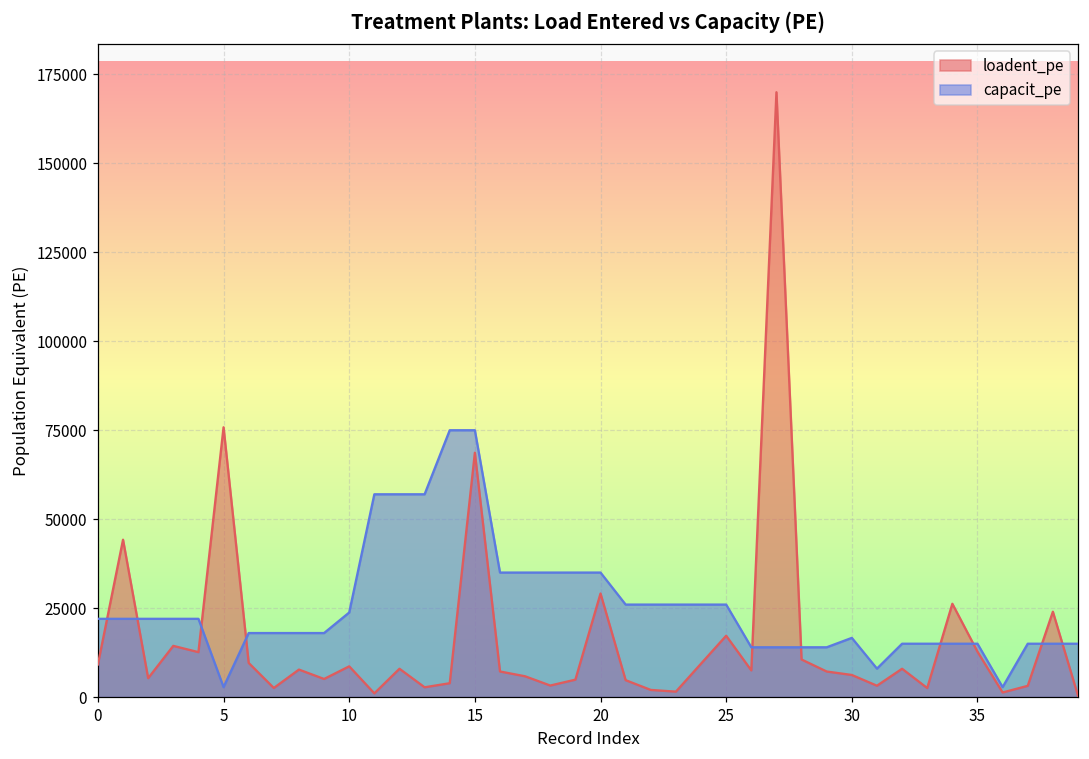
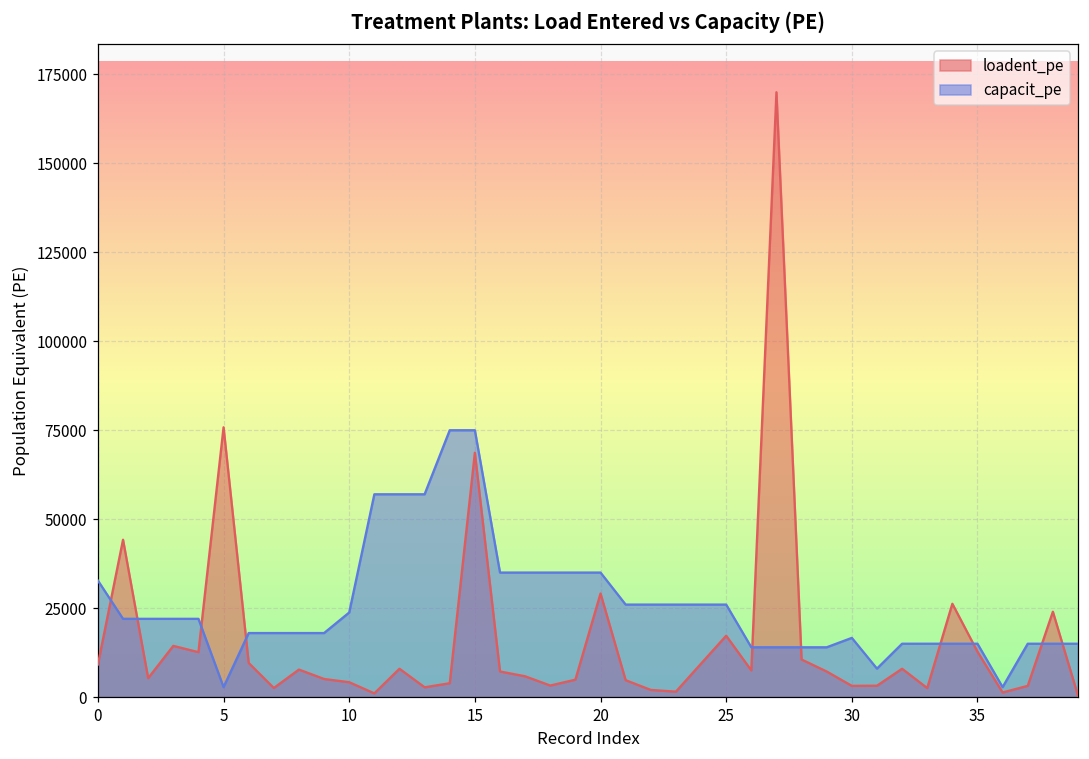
  {
    "loadent_pe": {
      "0": 9000,
      "5": 76000,
-     "10": 9000,
+     "10": 4000,
      "15": 69000,
      "20": 29000,
      "25": 17000,
-     "30": 6000,
+     "30": 3000,
      "35": 13000
    },
    "capacit_pe": {
-     "0": 22000,
+     "0": 33000,
      "5": 3000,
      "10": 24000,
      "15": 75000,
      "20": 35000,
      "25": 26000,
      "30": 17000,
      "35": 15000
    }
  }
